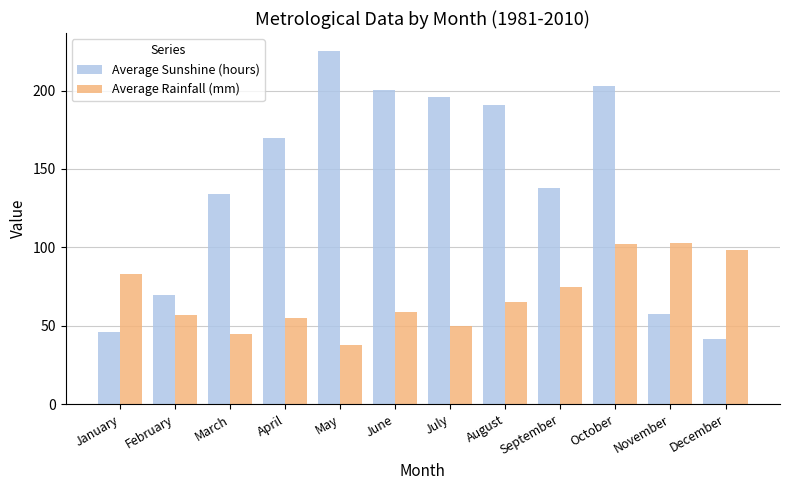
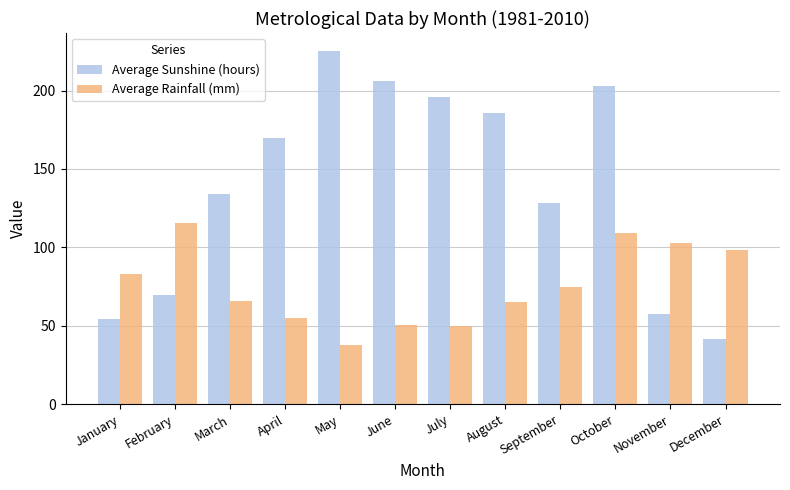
  {
    "Average Sunshine (hours)": {
-     "January": 46,
+     "January": 54,
      "February": 70,
      "March": 134,
      "April": 170,
      "May": 225,
-     "June": 201,
+     "June": 206,
      "July": 196,
-     "August": 191,
-     "September": 138,
+     "August": 186,
+     "September": 128,
      "October": 203,
      "November": 58,
      "December": 42
    },
    "Average Rainfall (mm)": {
      "January": 83,
-     "February": 57,
-     "March": 45,
+     "February": 116,
+     "March": 66,
      "April": 55,
      "May": 38,
-     "June": 59,
+     "June": 51,
      "July": 50,
      "August": 65,
      "September": 75,
-     "October": 102,
+     "October": 109,
      "November": 103,
      "December": 98
    }
  }
